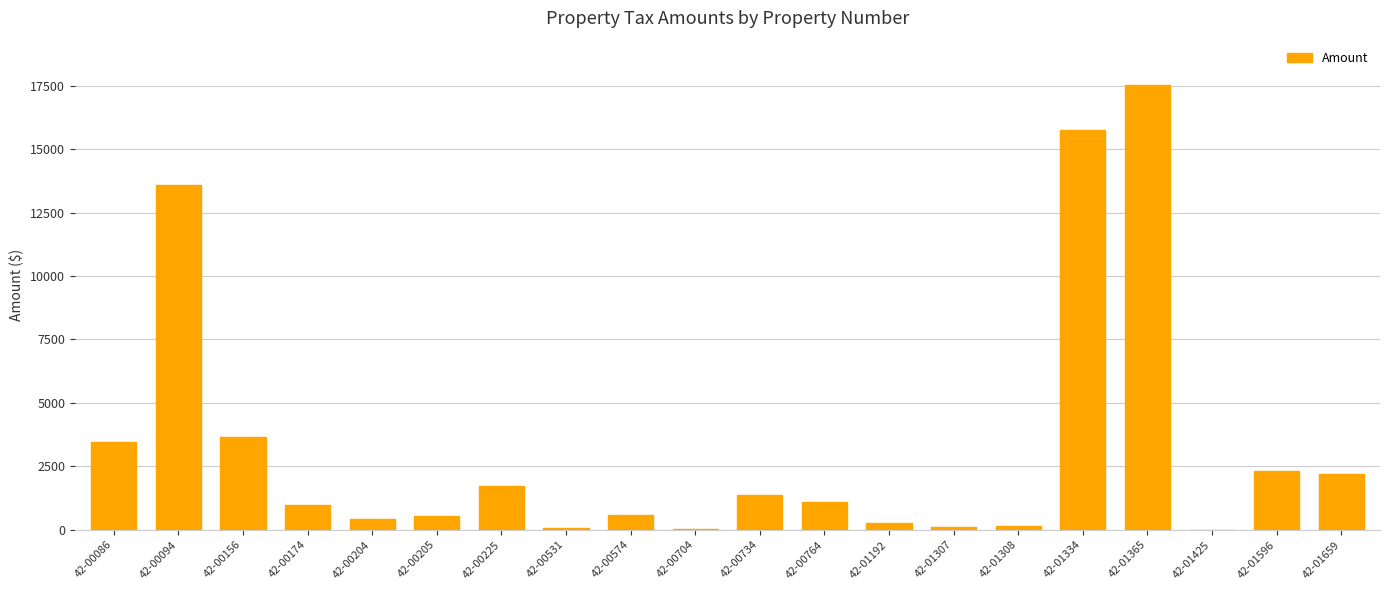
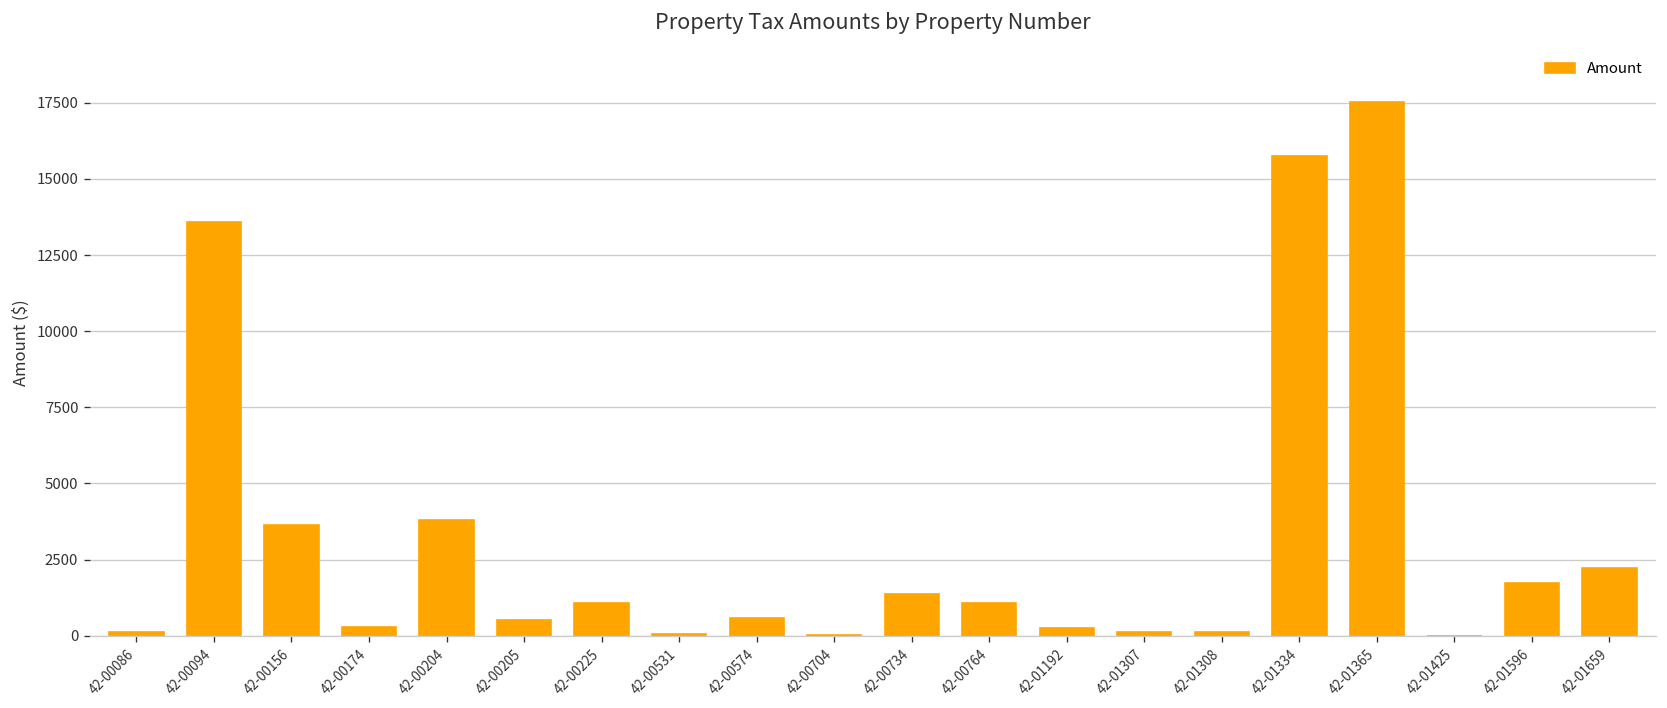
  {
-   "42-00086": 3500,
+   "42-00086": 100,
    "42-00094": 13600,
    "42-00156": 3600,
-   "42-00174": 1000,
-   "42-00204": 400,
+   "42-00174": 300,
+   "42-00204": 3800,
    "42-00205": 500,
-   "42-00225": 1700,
+   "42-00225": 1100,
    "42-00574": 600,
    "42-00734": 1400,
    "42-00764": 1100,
    "42-01192": 300,
    "42-01307": 100,
    "42-01308": 100,
    "42-01334": 15700,
    "42-01365": 17500,
-   "42-01596": 2300,
+   "42-01596": 1700,
    "42-01659": 2200
  }
